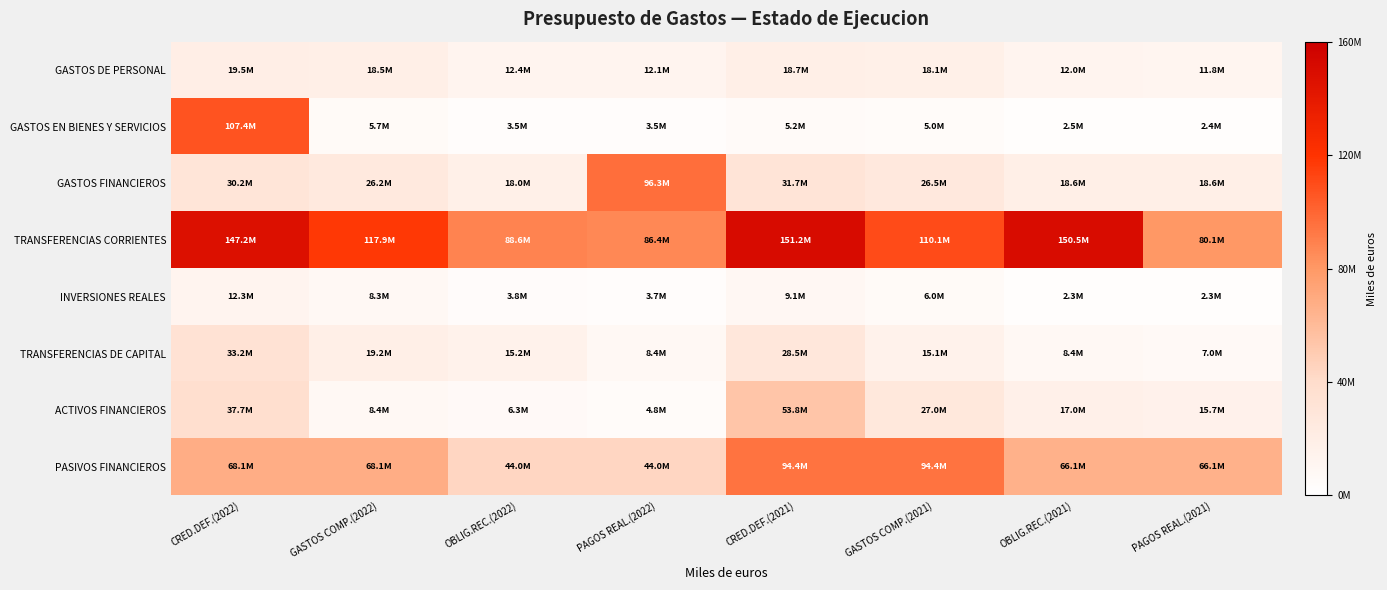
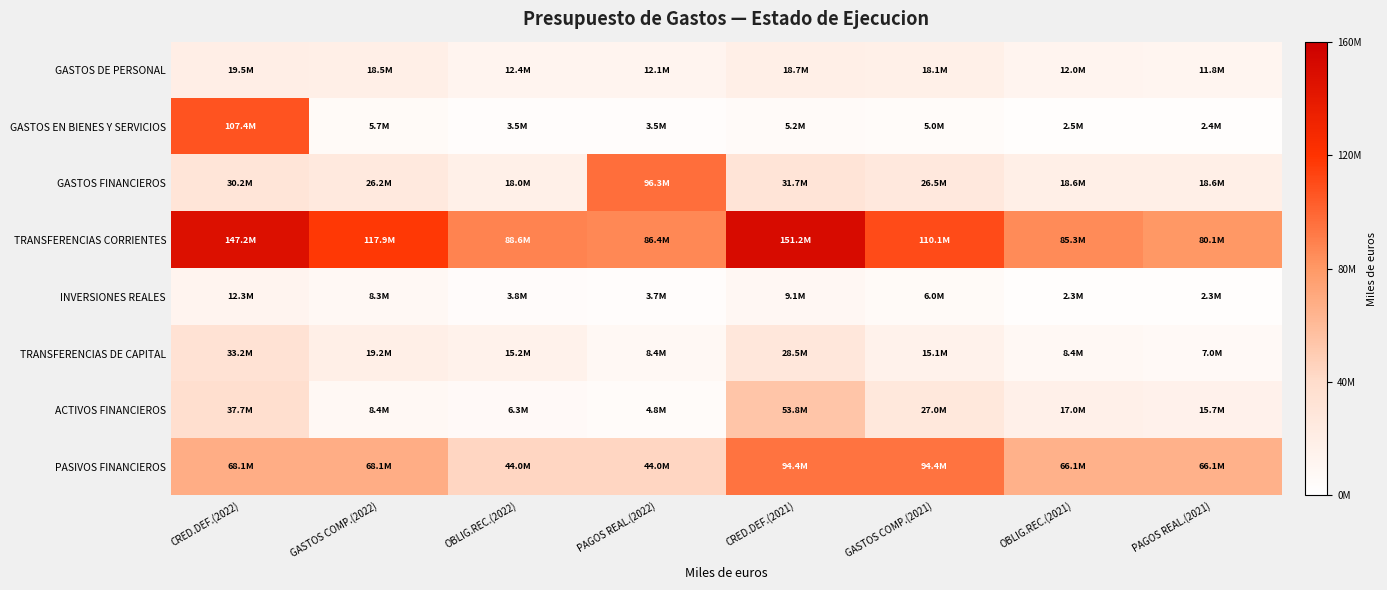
  {
    "GASTOS DE PERSONAL": {
      "CRED.DEF.(2022)": "19.5M",
      "GASTOS COMP.(2022)": "18.5M",
      "OBLIG.REC.(2022)": "12.4M",
      "PAGOS REAL.(2022)": "12.1M",
      "CRED.DEF.(2021)": "18.7M",
      "GASTOS COMP.(2021)": "18.1M",
      "OBLIG.REC.(2021)": "12.0M",
      "PAGOS REAL.(2021)": "11.8M"
    },
    "GASTOS EN BIENES Y SERVICIOS": {
      "CRED.DEF.(2022)": "107.4M",
      "GASTOS COMP.(2022)": "5.7M",
      "OBLIG.REC.(2022)": "3.5M",
      "PAGOS REAL.(2022)": "3.5M",
      "CRED.DEF.(2021)": "5.2M",
      "GASTOS COMP.(2021)": "5.0M",
      "OBLIG.REC.(2021)": "2.5M",
      "PAGOS REAL.(2021)": "2.4M"
    },
    "GASTOS FINANCIEROS": {
      "CRED.DEF.(2022)": "30.2M",
      "GASTOS COMP.(2022)": "26.2M",
      "OBLIG.REC.(2022)": "18.0M",
      "PAGOS REAL.(2022)": "96.3M",
      "CRED.DEF.(2021)": "31.7M",
      "GASTOS COMP.(2021)": "26.5M",
      "OBLIG.REC.(2021)": "18.6M",
      "PAGOS REAL.(2021)": "18.6M"
    },
    "TRANSFERENCIAS CORRIENTES": {
      "CRED.DEF.(2022)": "147.2M",
      "GASTOS COMP.(2022)": "117.9M",
      "OBLIG.REC.(2022)": "88.6M",
      "PAGOS REAL.(2022)": "86.4M",
      "CRED.DEF.(2021)": "151.2M",
      "GASTOS COMP.(2021)": "110.1M",
-     "OBLIG.REC.(2021)": "150.5M",
+     "OBLIG.REC.(2021)": "85.3M",
      "PAGOS REAL.(2021)": "80.1M"
    },
    "INVERSIONES REALES": {
      "CRED.DEF.(2022)": "12.3M",
      "GASTOS COMP.(2022)": "8.3M",
      "OBLIG.REC.(2022)": "3.8M",
      "PAGOS REAL.(2022)": "3.7M",
      "CRED.DEF.(2021)": "9.1M",
      "GASTOS COMP.(2021)": "6.0M",
      "OBLIG.REC.(2021)": "2.3M",
      "PAGOS REAL.(2021)": "2.3M"
    },
    "TRANSFERENCIAS DE CAPITAL": {
      "CRED.DEF.(2022)": "33.2M",
      "GASTOS COMP.(2022)": "19.2M",
      "OBLIG.REC.(2022)": "15.2M",
      "PAGOS REAL.(2022)": "8.4M",
      "CRED.DEF.(2021)": "28.5M",
      "GASTOS COMP.(2021)": "15.1M",
      "OBLIG.REC.(2021)": "8.4M",
      "PAGOS REAL.(2021)": "7.0M"
    },
    "ACTIVOS FINANCIEROS": {
      "CRED.DEF.(2022)": "37.7M",
      "GASTOS COMP.(2022)": "8.4M",
      "OBLIG.REC.(2022)": "6.3M",
      "PAGOS REAL.(2022)": "4.8M",
      "CRED.DEF.(2021)": "53.8M",
      "GASTOS COMP.(2021)": "27.0M",
      "OBLIG.REC.(2021)": "17.0M",
      "PAGOS REAL.(2021)": "15.7M"
    },
    "PASIVOS FINANCIEROS": {
      "CRED.DEF.(2022)": "68.1M",
      "GASTOS COMP.(2022)": "68.1M",
      "OBLIG.REC.(2022)": "44.0M",
      "PAGOS REAL.(2022)": "44.0M",
      "CRED.DEF.(2021)": "94.4M",
      "GASTOS COMP.(2021)": "94.4M",
      "OBLIG.REC.(2021)": "66.1M",
      "PAGOS REAL.(2021)": "66.1M"
    }
  }
